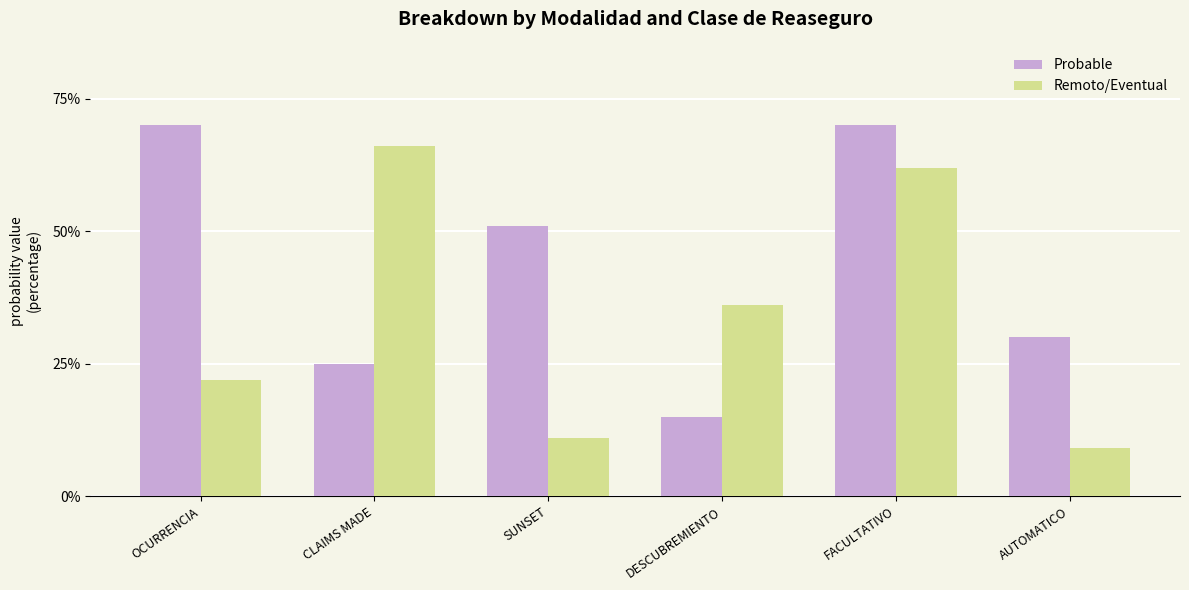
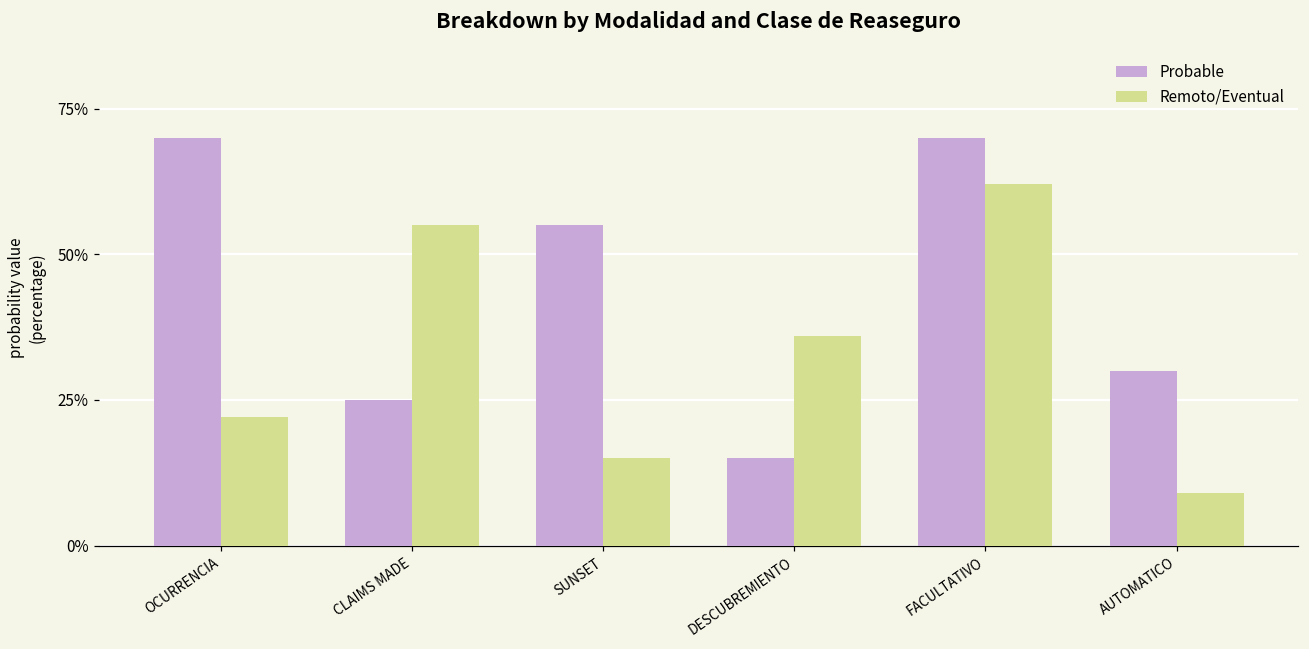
  {
    "Probable": {
      "OCURRENCIA": "70%",
      "CLAIMS MADE": "25%",
-     "SUNSET": "51%",
+     "SUNSET": "55%",
      "DESCUBREMIENTO": "15%",
      "FACULTATIVO": "70%",
      "AUTOMATICO": "30%"
    },
    "Remoto/Eventual": {
      "OCURRENCIA": "22%",
-     "CLAIMS MADE": "66%",
-     "SUNSET": "11%",
+     "CLAIMS MADE": "55%",
+     "SUNSET": "15%",
      "DESCUBREMIENTO": "36%",
      "FACULTATIVO": "62%",
      "AUTOMATICO": "9%"
    }
  }
